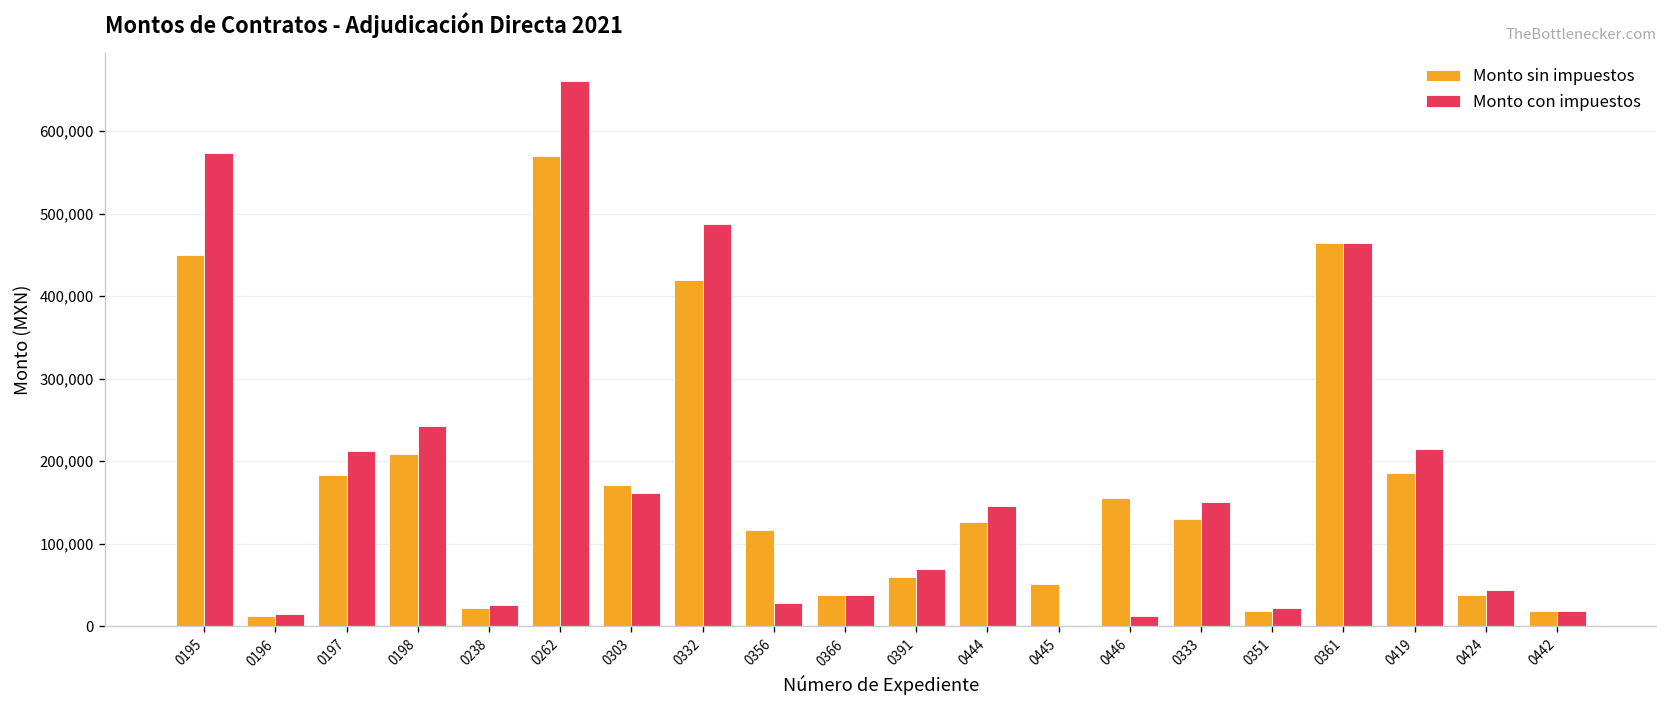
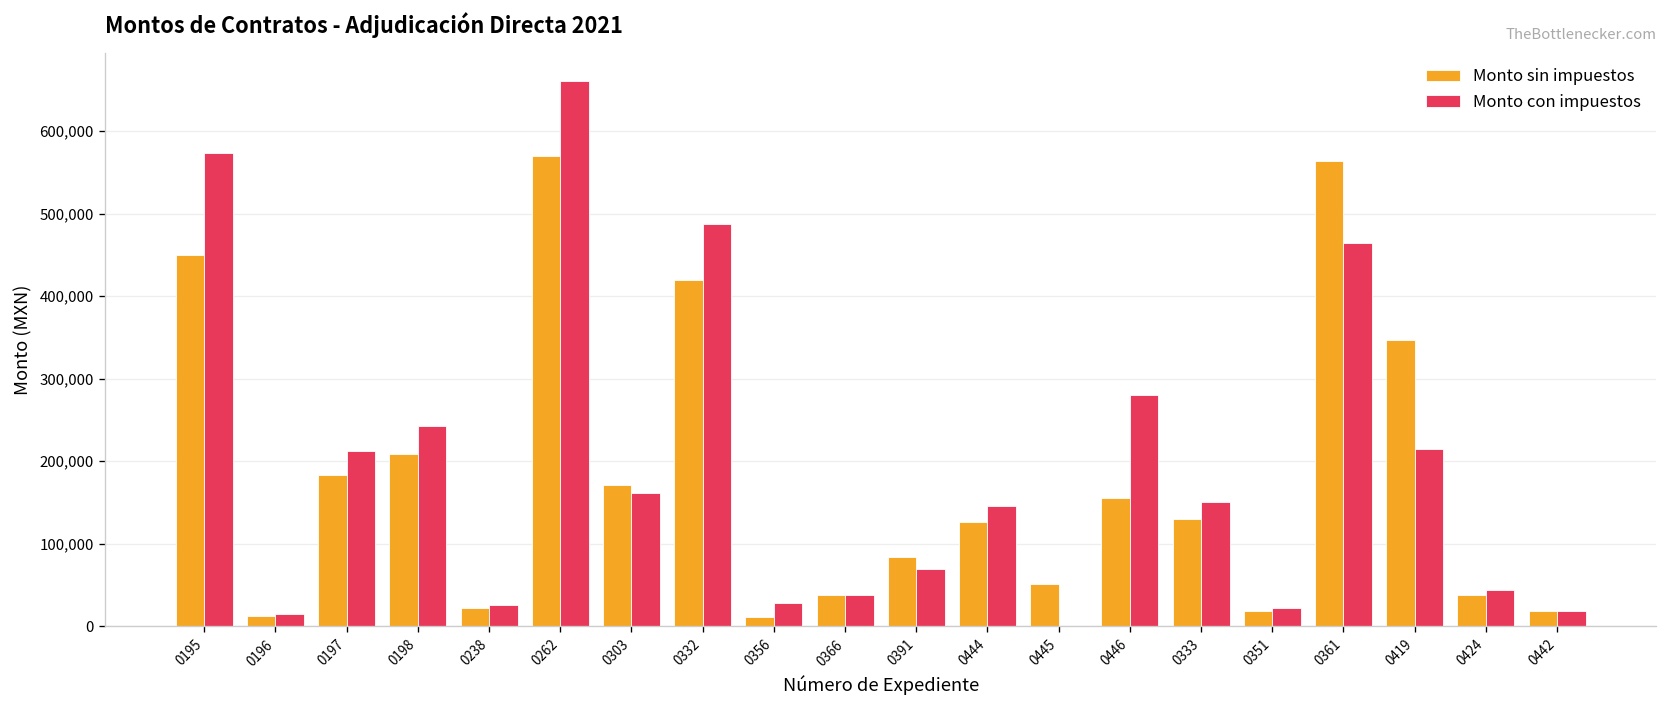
  {
    "Monto sin impuestos": {
      "0195": "450,000",
      "0196": "10,000",
      "0197": "180,000",
      "0198": "210,000",
      "0238": "20,000",
      "0262": "570,000",
      "0303": "170,000",
      "0332": "420,000",
-     "0356": "120,000",
+     "0356": "10,000",
      "0366": "40,000",
-     "0391": "60,000",
+     "0391": "80,000",
      "0444": "130,000",
      "0445": "50,000",
      "0446": "160,000",
      "0333": "130,000",
      "0351": "20,000",
-     "0361": "460,000",
-     "0419": "190,000",
+     "0361": "560,000",
+     "0419": "350,000",
      "0424": "40,000",
      "0442": "20,000"
    },
    "Monto con impuestos": {
      "0195": "570,000",
      "0196": "10,000",
      "0197": "210,000",
      "0198": "240,000",
      "0238": "30,000",
      "0262": "660,000",
      "0303": "160,000",
      "0332": "490,000",
      "0356": "30,000",
      "0366": "40,000",
      "0391": "70,000",
      "0444": "150,000",
-     "0446": "10,000",
+     "0446": "280,000",
      "0333": "150,000",
      "0351": "20,000",
      "0361": "460,000",
      "0419": "210,000",
      "0424": "40,000",
      "0442": "20,000"
    }
  }
